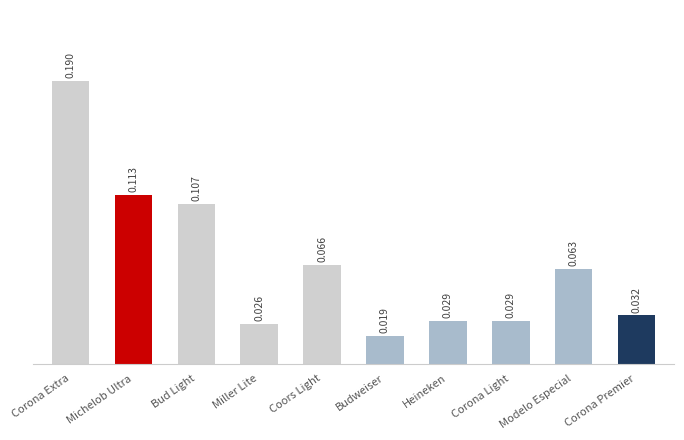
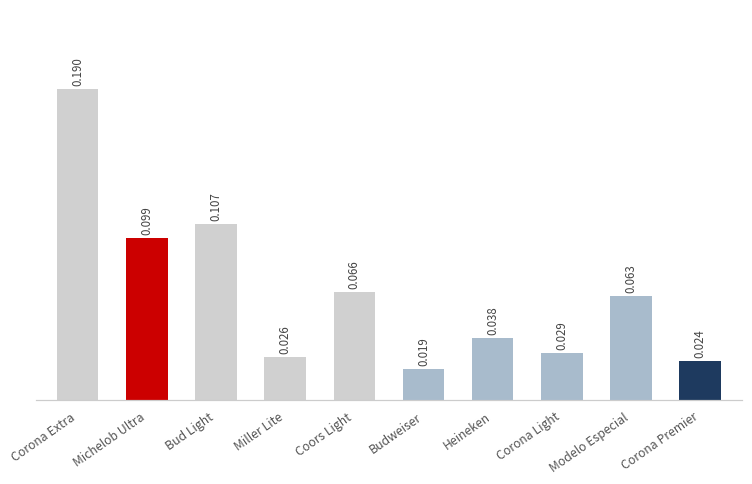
  {
    "Corona Extra": 0.190,
-   "Michelob Ultra": 0.113,
+   "Michelob Ultra": 0.099,
    "Bud Light": 0.107,
    "Miller Lite": 0.026,
    "Coors Light": 0.066,
    "Budweiser": 0.019,
-   "Heineken": 0.029,
+   "Heineken": 0.038,
    "Corona Light": 0.029,
    "Modelo Especial": 0.063,
-   "Corona Premier": 0.032
+   "Corona Premier": 0.024
  }
